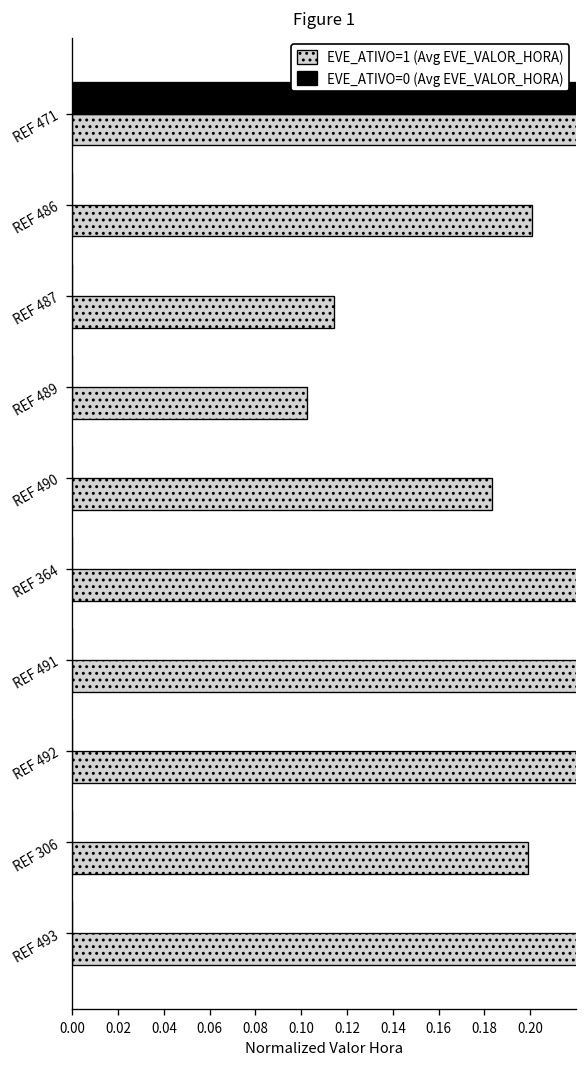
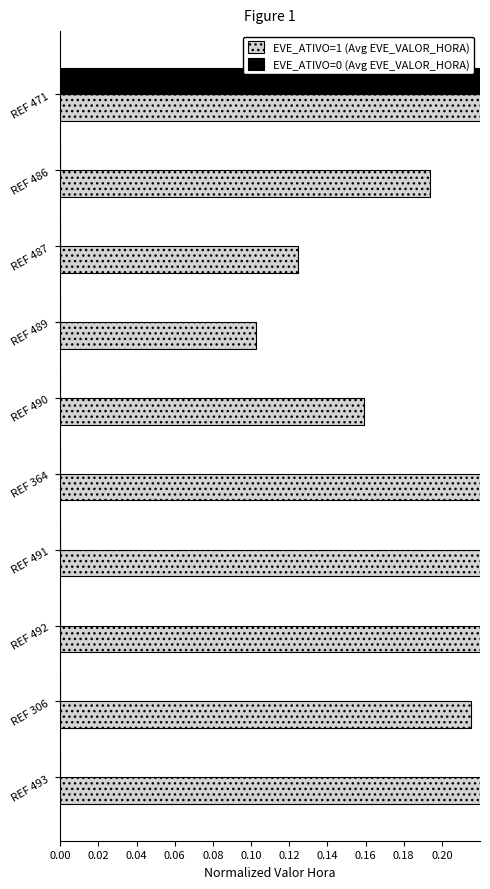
  {
    "EVE_ATIVO=1 (Avg EVE_VALOR_HORA)": {
-     "REF 486": 0.201,
-     "REF 487": 0.114,
+     "REF 486": 0.194,
+     "REF 487": 0.124,
      "REF 489": 0.103,
-     "REF 490": 0.183,
-     "REF 306": 0.199
+     "REF 490": 0.159,
+     "REF 306": 0.215
    },
    "EVE_ATIVO=0 (Avg EVE_VALOR_HORA)": {
      "REF 486": 0.000,
      "REF 487": 0.000,
      "REF 489": 0.000,
      "REF 490": 0.000,
      "REF 364": 0.000,
      "REF 491": 0.000,
      "REF 492": 0.000,
      "REF 306": 0.000,
      "REF 493": 0.000
    }
  }
